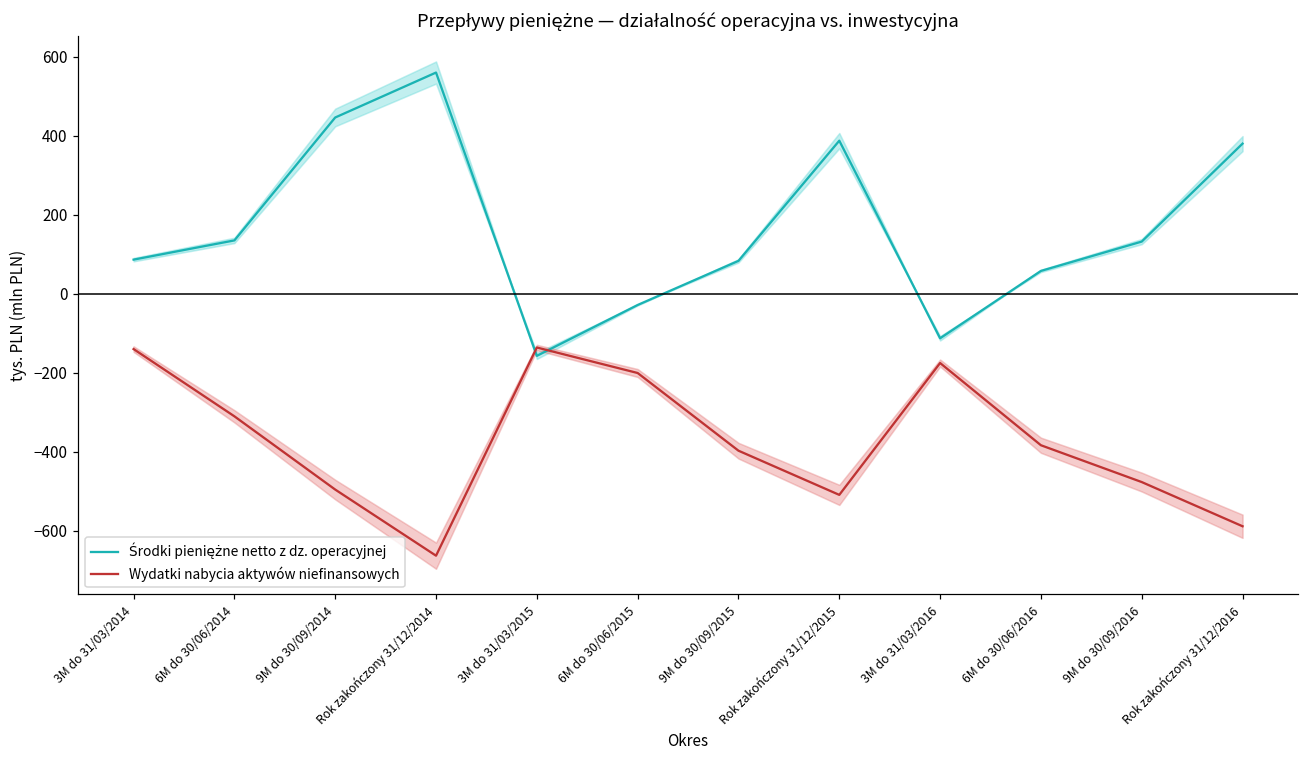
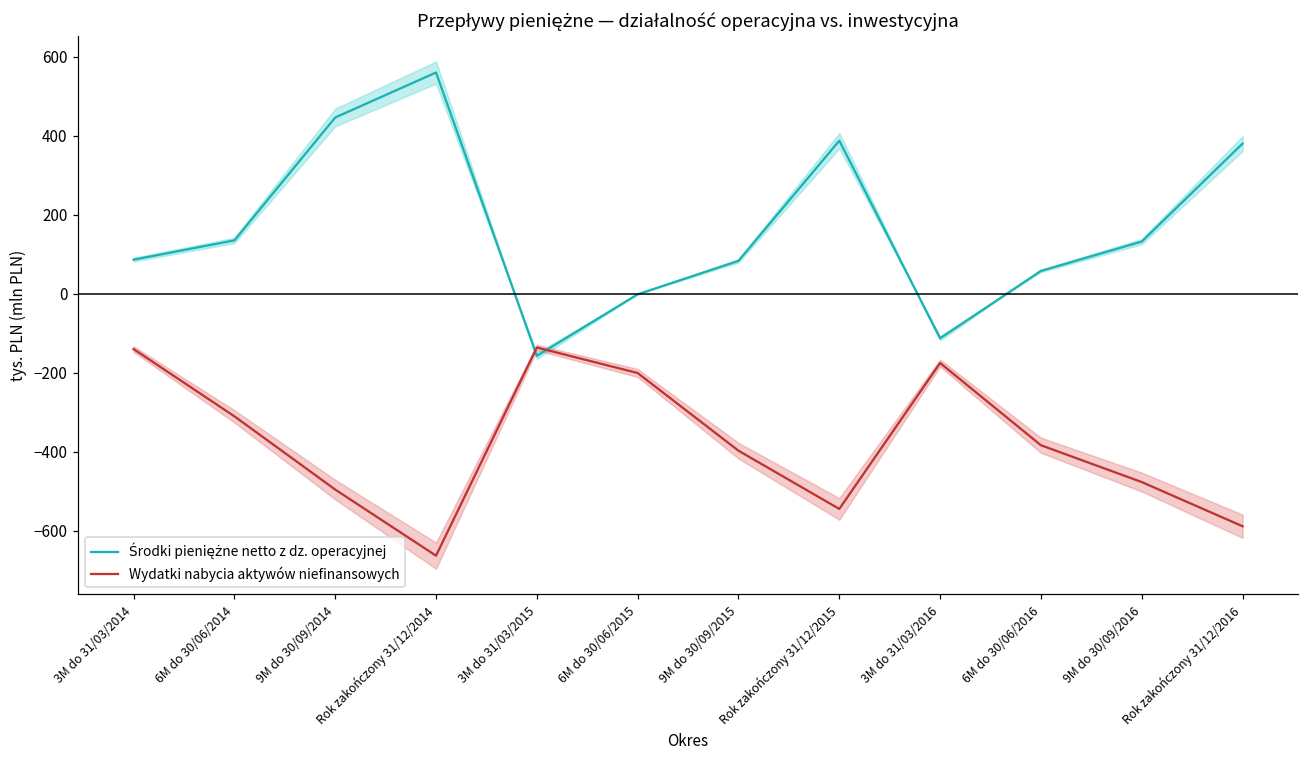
  {
    "Środki pieniężne netto z dz. operacyjnej": {
      "9M do 30/09/2014": 450,
      "Rok zakończony 31/12/2014": 560,
      "3M do 31/03/2015": -160,
-     "6M do 30/06/2015": -30,
+     "6M do 30/06/2015": 0,
      "Rok zakończony 31/12/2015": 390,
      "Rok zakończony 31/12/2016": 380
    },
    "Wydatki nabycia aktywów niefinansowych": {
      "6M do 30/06/2014": -310,
      "9M do 30/09/2014": -500,
      "Rok zakończony 31/12/2014": -660,
      "6M do 30/06/2015": -200,
      "9M do 30/09/2015": -400,
-     "Rok zakończony 31/12/2015": -510,
+     "Rok zakończony 31/12/2015": -540,
      "3M do 31/03/2016": -180,
      "6M do 30/06/2016": -380,
      "9M do 30/09/2016": -480,
      "Rok zakończony 31/12/2016": -590
    }
  }
